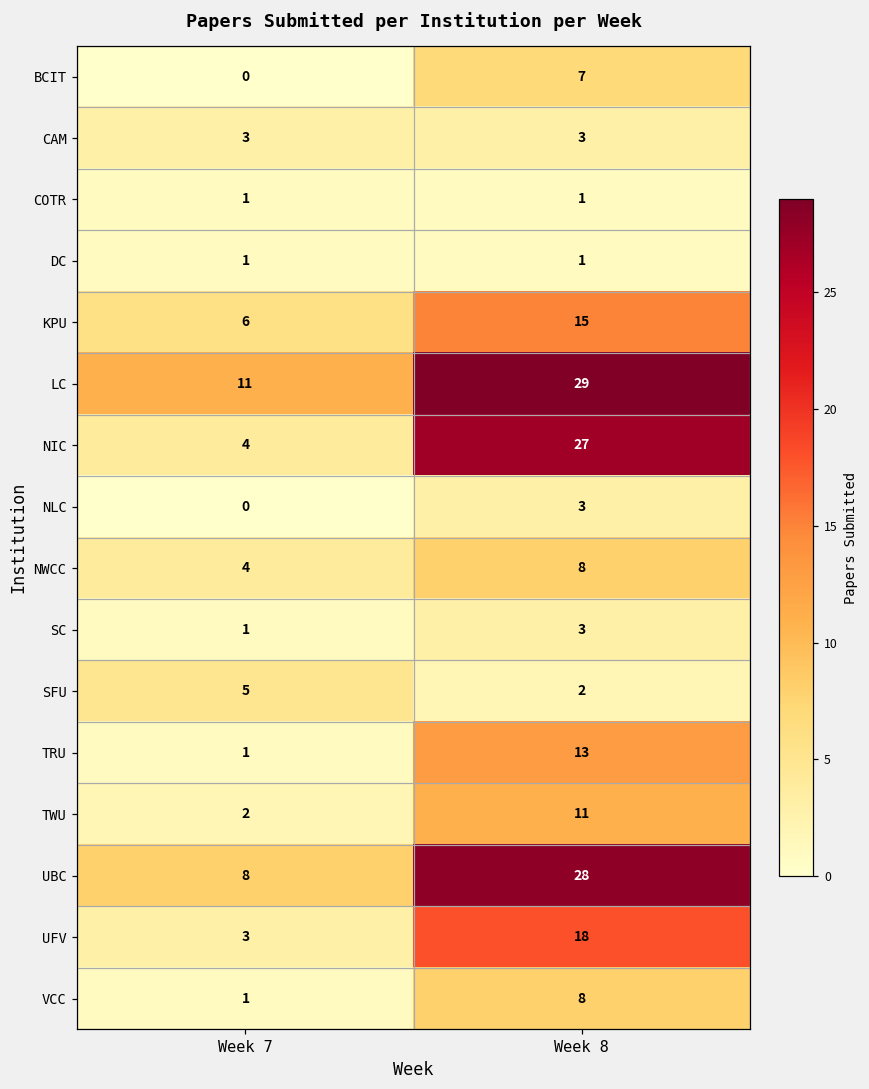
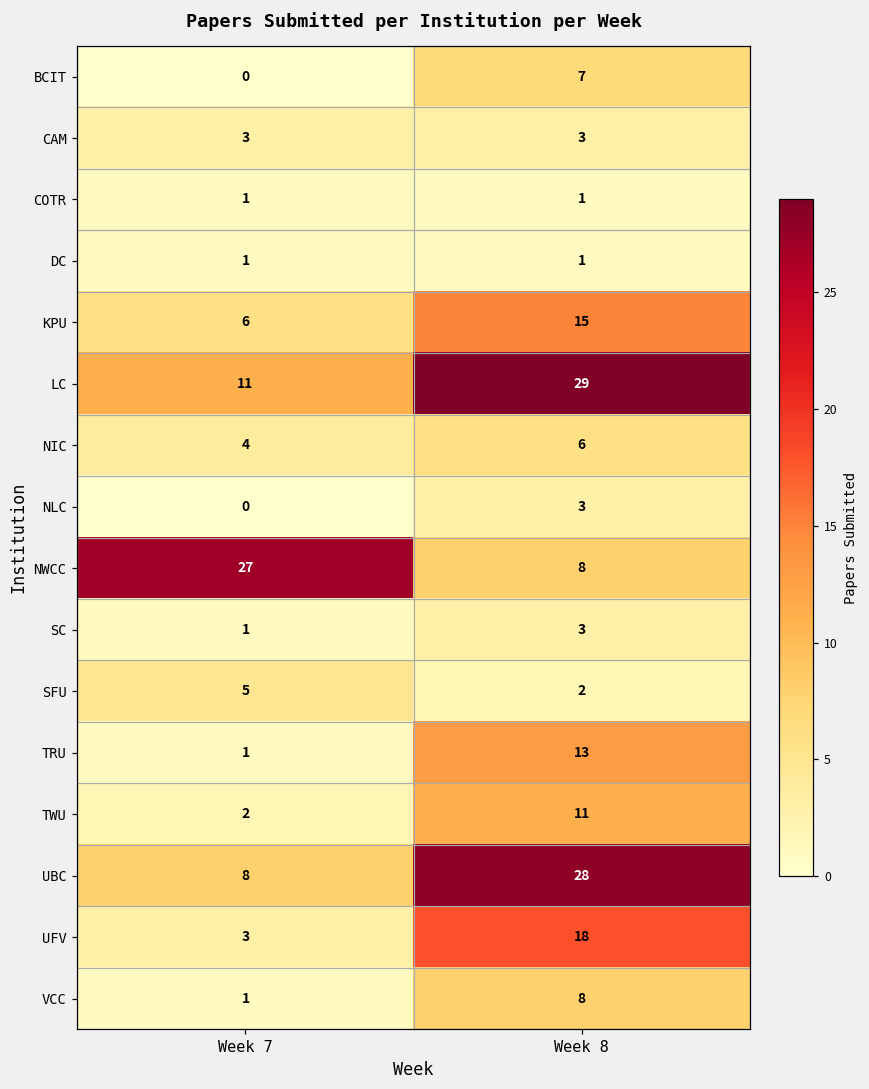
  {
    "BCIT": {
      "Week 7": 0,
      "Week 8": 7
    },
    "CAM": {
      "Week 7": 3,
      "Week 8": 3
    },
    "COTR": {
      "Week 7": 1,
      "Week 8": 1
    },
    "DC": {
      "Week 7": 1,
      "Week 8": 1
    },
    "KPU": {
      "Week 7": 6,
      "Week 8": 15
    },
    "LC": {
      "Week 7": 11,
      "Week 8": 29
    },
    "NIC": {
      "Week 7": 4,
-     "Week 8": 27
+     "Week 8": 6
    },
    "NLC": {
      "Week 7": 0,
      "Week 8": 3
    },
    "NWCC": {
-     "Week 7": 4,
+     "Week 7": 27,
      "Week 8": 8
    },
    "SC": {
      "Week 7": 1,
      "Week 8": 3
    },
    "SFU": {
      "Week 7": 5,
      "Week 8": 2
    },
    "TRU": {
      "Week 7": 1,
      "Week 8": 13
    },
    "TWU": {
      "Week 7": 2,
      "Week 8": 11
    },
    "UBC": {
      "Week 7": 8,
      "Week 8": 28
    },
    "UFV": {
      "Week 7": 3,
      "Week 8": 18
    },
    "VCC": {
      "Week 7": 1,
      "Week 8": 8
    }
  }
